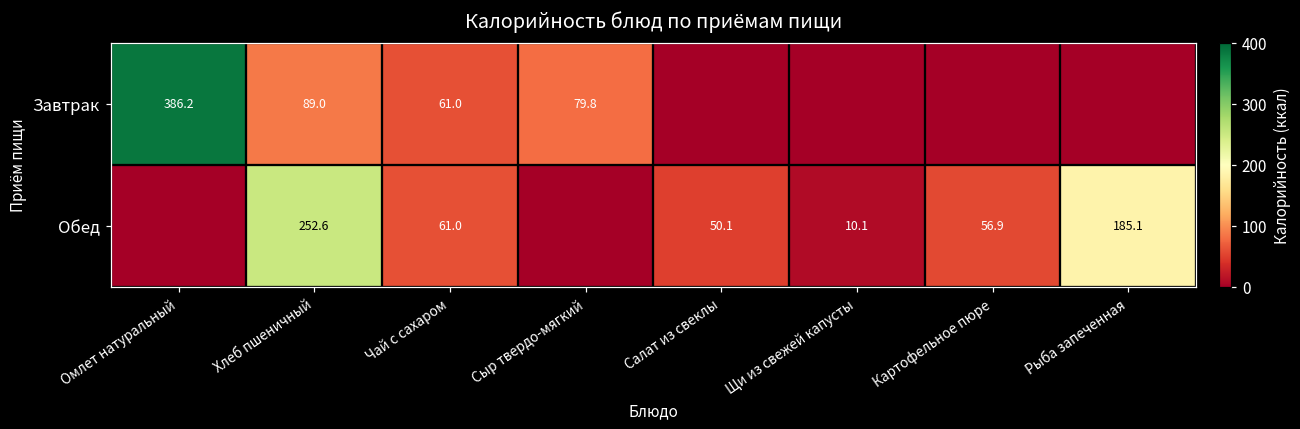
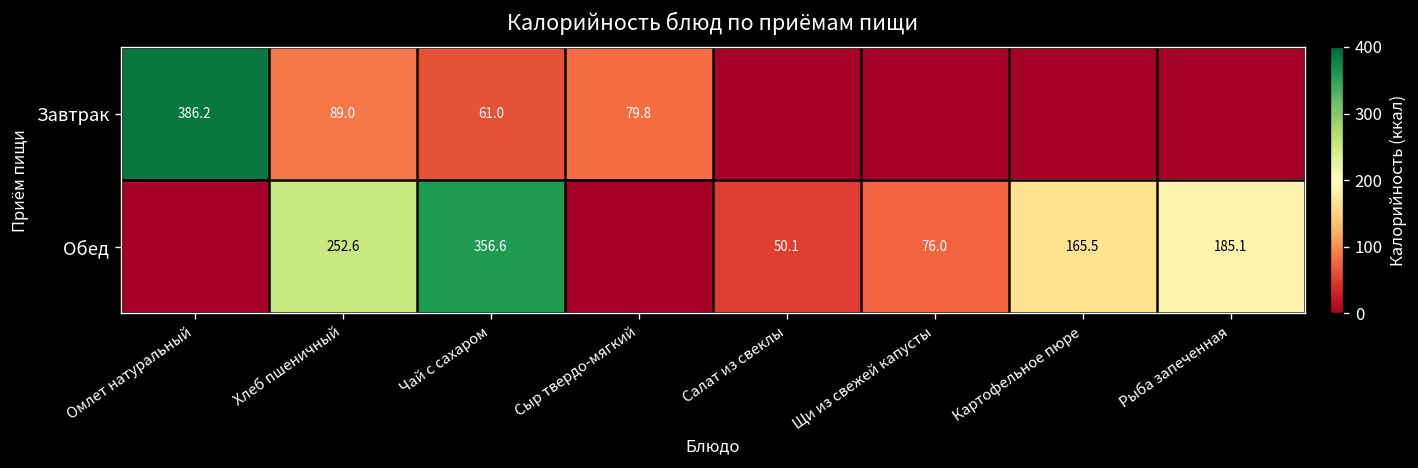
  {
    "Завтрак": {
      "Омлет натуральный": 386.2,
      "Хлеб пшеничный": 89.0,
      "Чай с сахаром": 61.0,
      "Сыр твердо-мягкий": 79.8
    },
    "Обед": {
      "Хлеб пшеничный": 252.6,
-     "Чай с сахаром": 61.0,
+     "Чай с сахаром": 356.6,
      "Салат из свеклы": 50.1,
-     "Щи из свежей капусты": 10.1,
-     "Картофельное пюре": 56.9,
+     "Щи из свежей капусты": 76.0,
+     "Картофельное пюре": 165.5,
      "Рыба запеченная": 185.1
    }
  }
